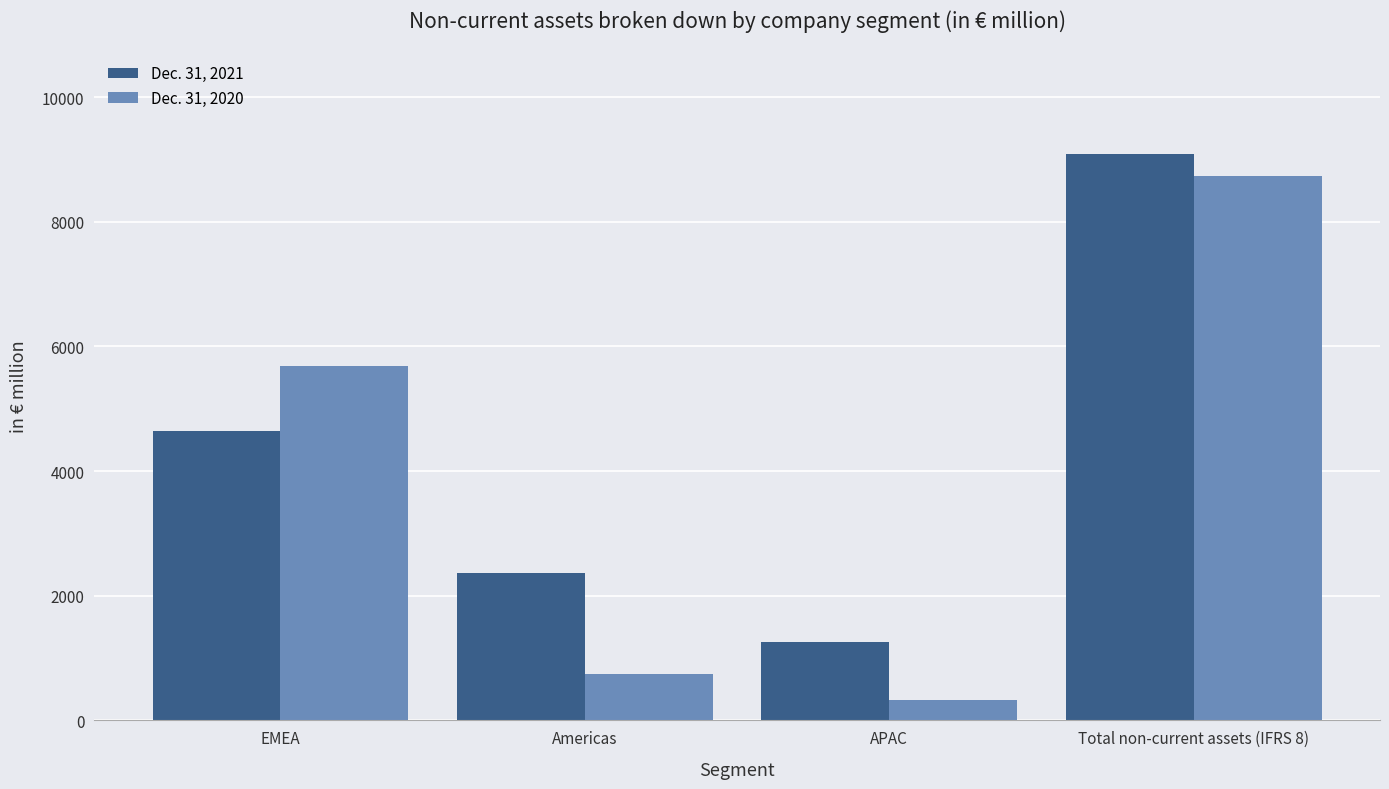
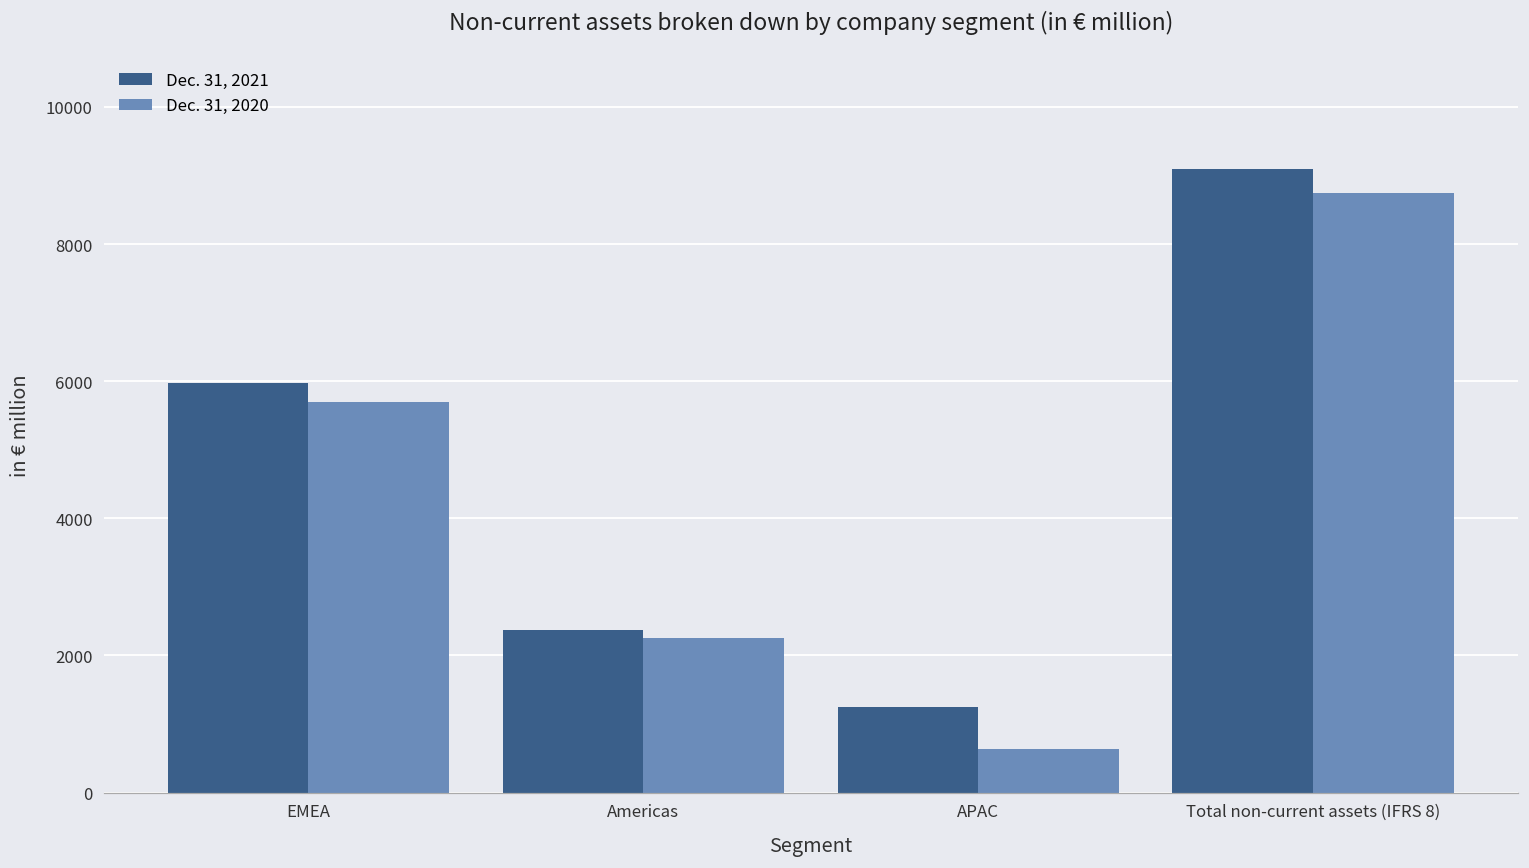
  {
    "Dec. 31, 2021": {
-     "EMEA": 4600,
+     "EMEA": 6000,
      "Americas": 2400,
      "APAC": 1300,
      "Total non-current assets (IFRS 8)": 9100
    },
    "Dec. 31, 2020": {
      "EMEA": 5700,
-     "Americas": 800,
-     "APAC": 300,
+     "Americas": 2300,
+     "APAC": 600,
      "Total non-current assets (IFRS 8)": 8700
    }
  }
